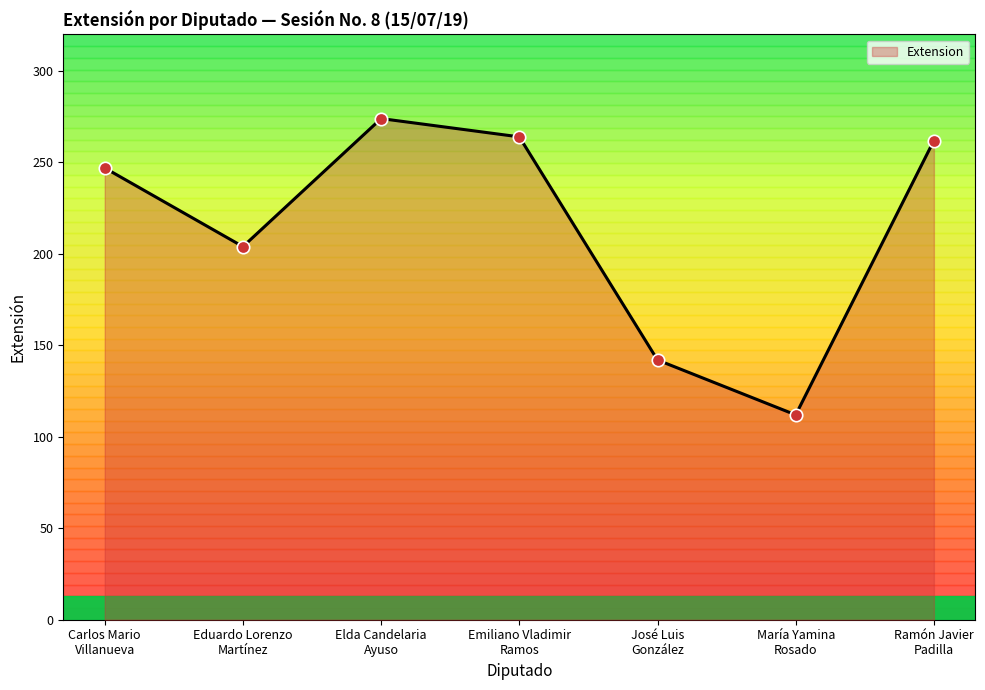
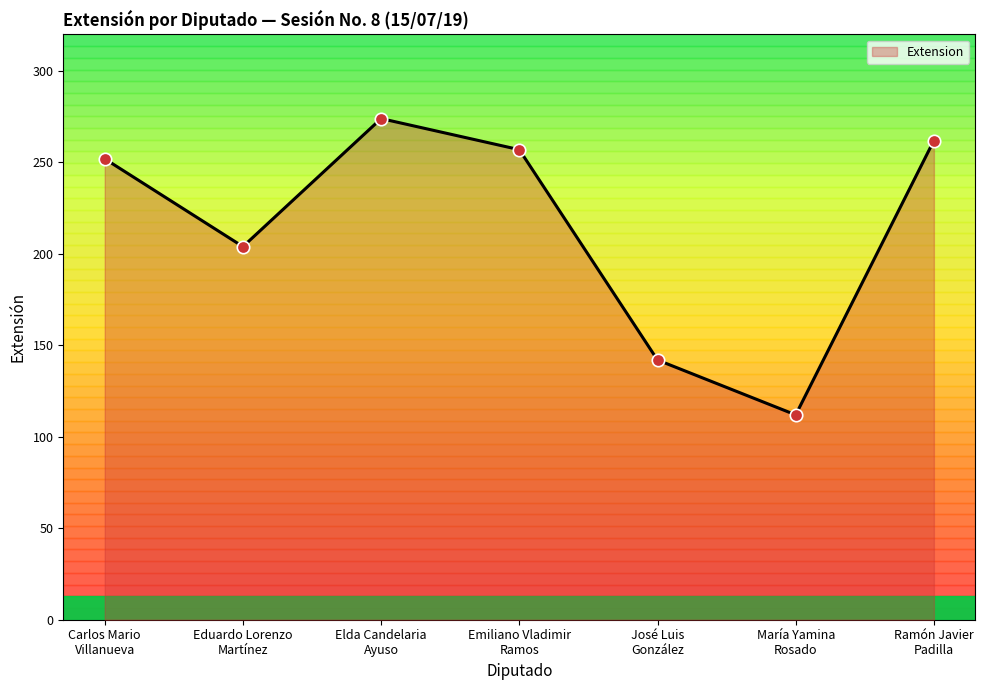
  {
-   "Carlos Mario Villanueva": 247,
+   "Carlos Mario Villanueva": 252,
    "Eduardo Lorenzo Martínez": 204,
    "Elda Candelaria Ayuso": 274,
-   "Emiliano Vladimir Ramos": 264,
+   "Emiliano Vladimir Ramos": 257,
    "José Luis González": 142,
    "María Yamina Rosado": 112,
    "Ramón Javier Padilla": 262
  }
